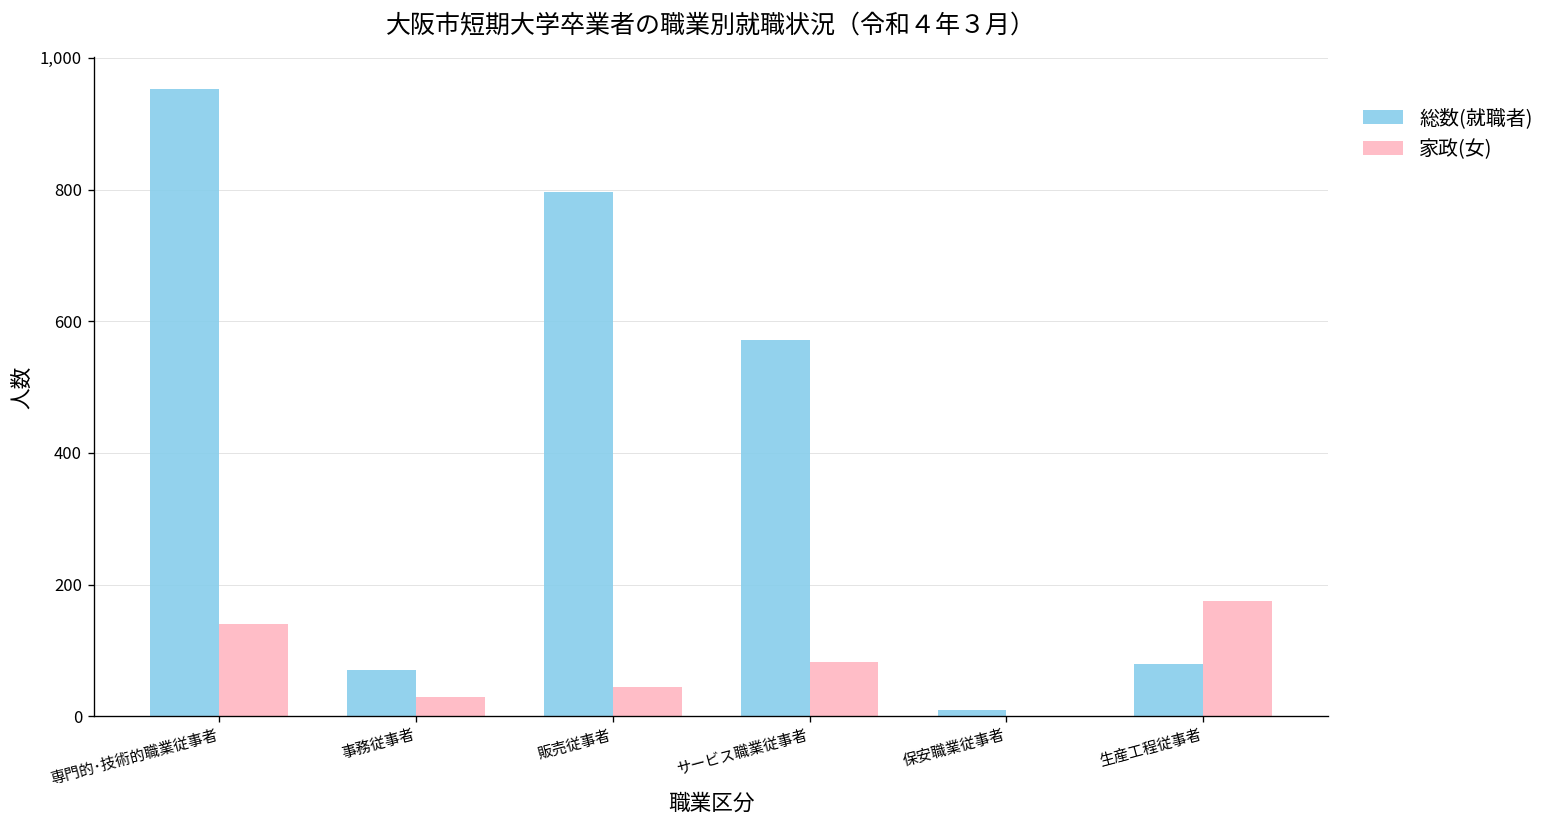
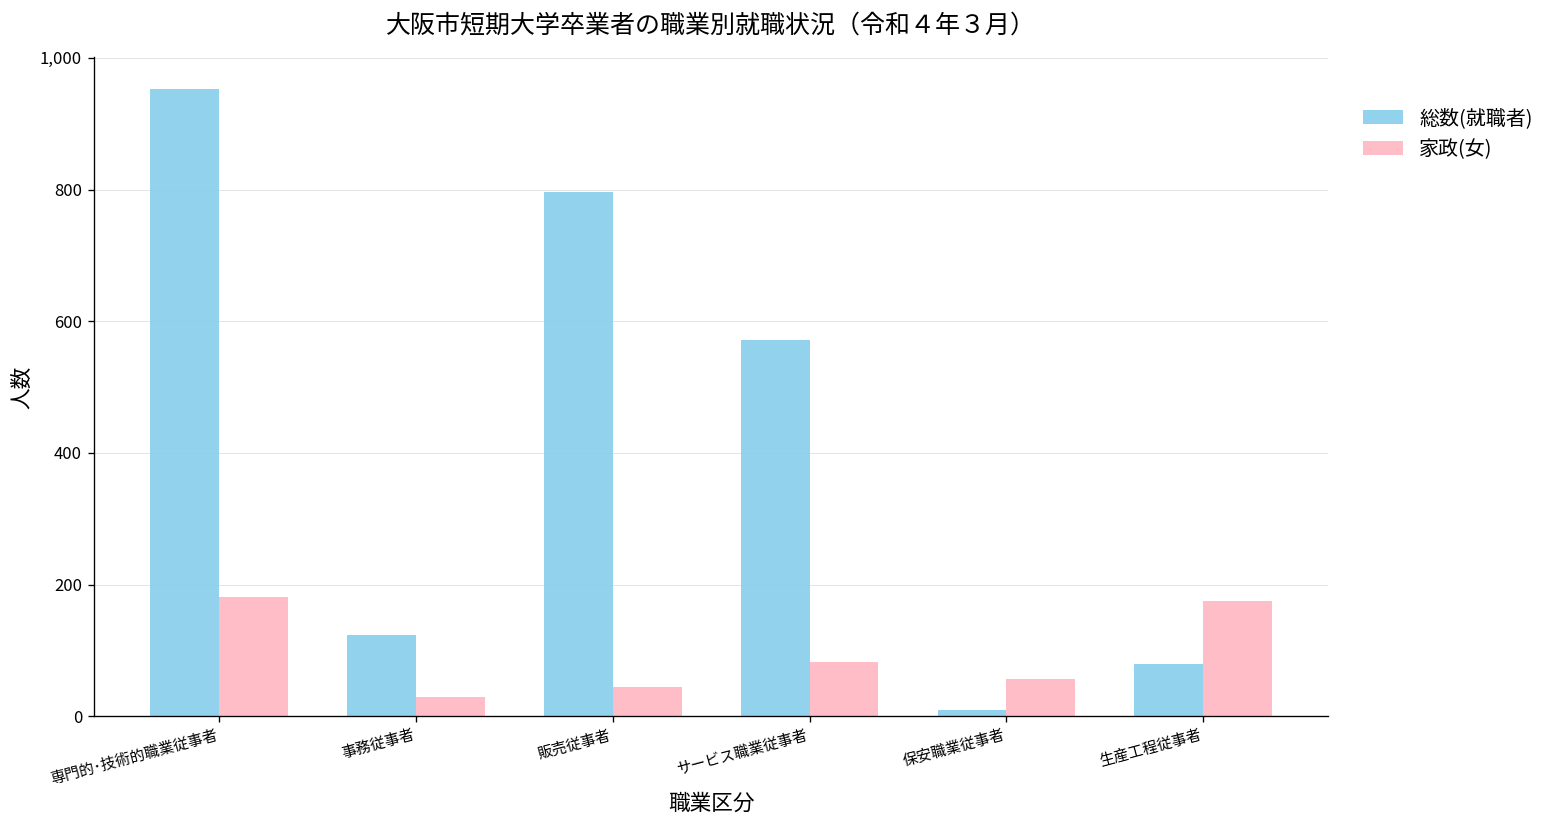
  {
    "総数(就職者)": {
      "専門的･技術的職業従事者": 950,
-     "事務従事者": 70,
+     "事務従事者": 120,
      "販売従事者": 800,
      "サービス職業従事者": 570,
      "保安職業従事者": 10,
      "生産工程従事者": 80
    },
    "家政(女)": {
-     "専門的･技術的職業従事者": 140,
+     "専門的･技術的職業従事者": 180,
      "事務従事者": 30,
      "販売従事者": 50,
      "サービス職業従事者": 80,
-     "保安職業従事者": 0,
+     "保安職業従事者": 60,
      "生産工程従事者": 180
    }
  }
